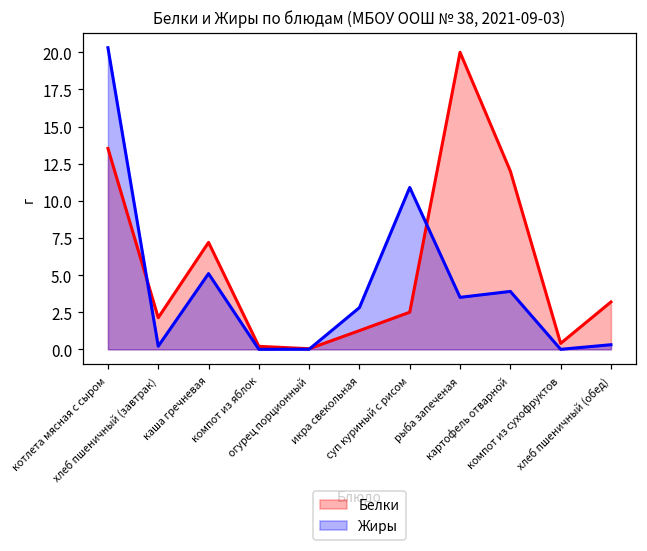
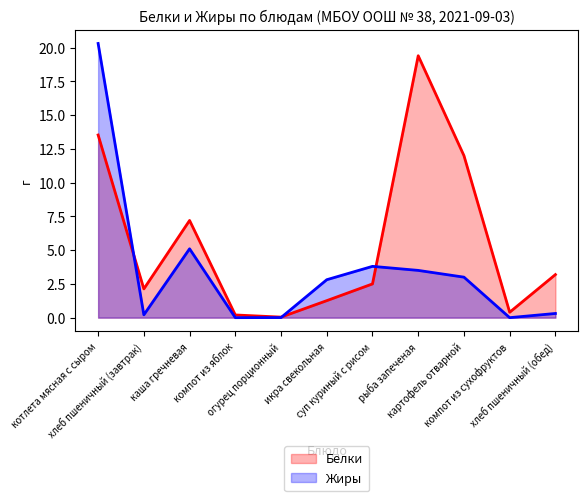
  {
    "Белки": {
      "котлета мясная с сыром": 13.5,
      "хлеб пшеничный (завтрак)": 2.1,
      "каша гречневая": 7.2,
      "компот из яблок": 0.2,
      "икра свекольная": 1.3,
      "суп куриный с рисом": 2.5,
-     "рыба запеченая": 20.0,
+     "рыба запеченая": 19.4,
      "картофель отварной": 12.0,
      "компот из сухофруктов": 0.4,
      "хлеб пшеничный (обед)": 3.2
    },
    "Жиры": {
      "котлета мясная с сыром": 20.3,
      "хлеб пшеничный (завтрак)": 0.2,
      "каша гречневая": 5.1,
      "компот из яблок": 0.0,
      "икра свекольная": 2.8,
-     "суп куриный с рисом": 10.9,
+     "суп куриный с рисом": 3.8,
      "рыба запеченая": 3.5,
-     "картофель отварной": 3.9,
+     "картофель отварной": 3.0,
      "компот из сухофруктов": 0.0,
      "хлеб пшеничный (обед)": 0.3
    }
  }
